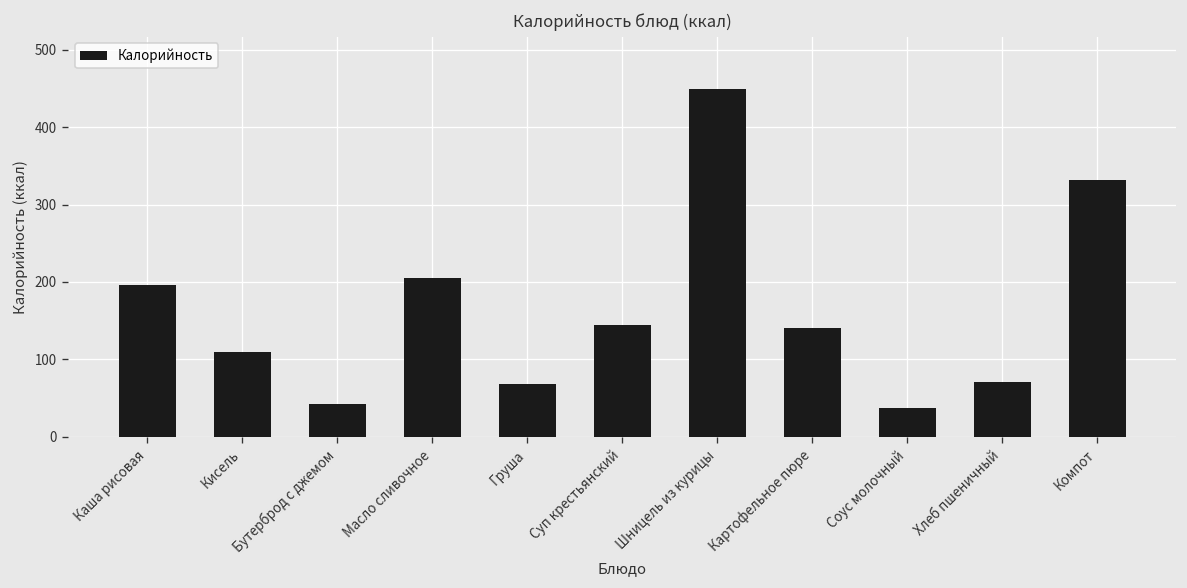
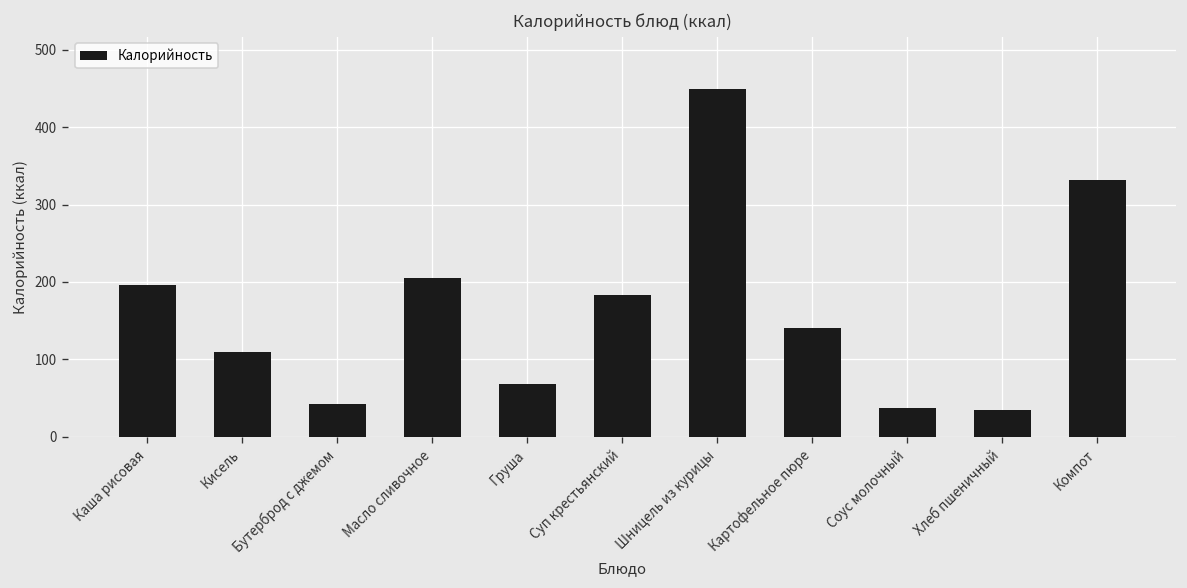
  {
    "Каша рисовая": 200,
    "Кисель": 110,
    "Бутерброд с джемом": 40,
    "Масло сливочное": 210,
    "Груша": 70,
-   "Суп крестьянский": 140,
+   "Суп крестьянский": 180,
    "Шницель из курицы": 450,
    "Картофельное пюре": 140,
    "Соус молочный": 40,
-   "Хлеб пшеничный": 70,
+   "Хлеб пшеничный": 30,
    "Компот": 330
  }
